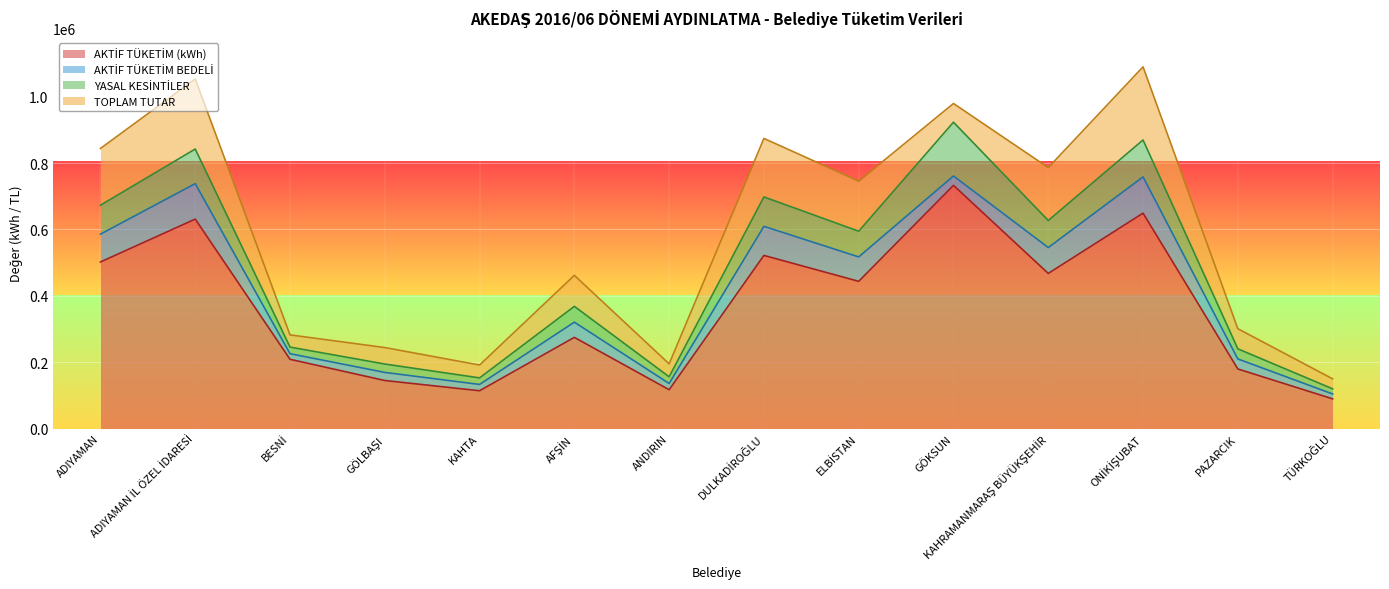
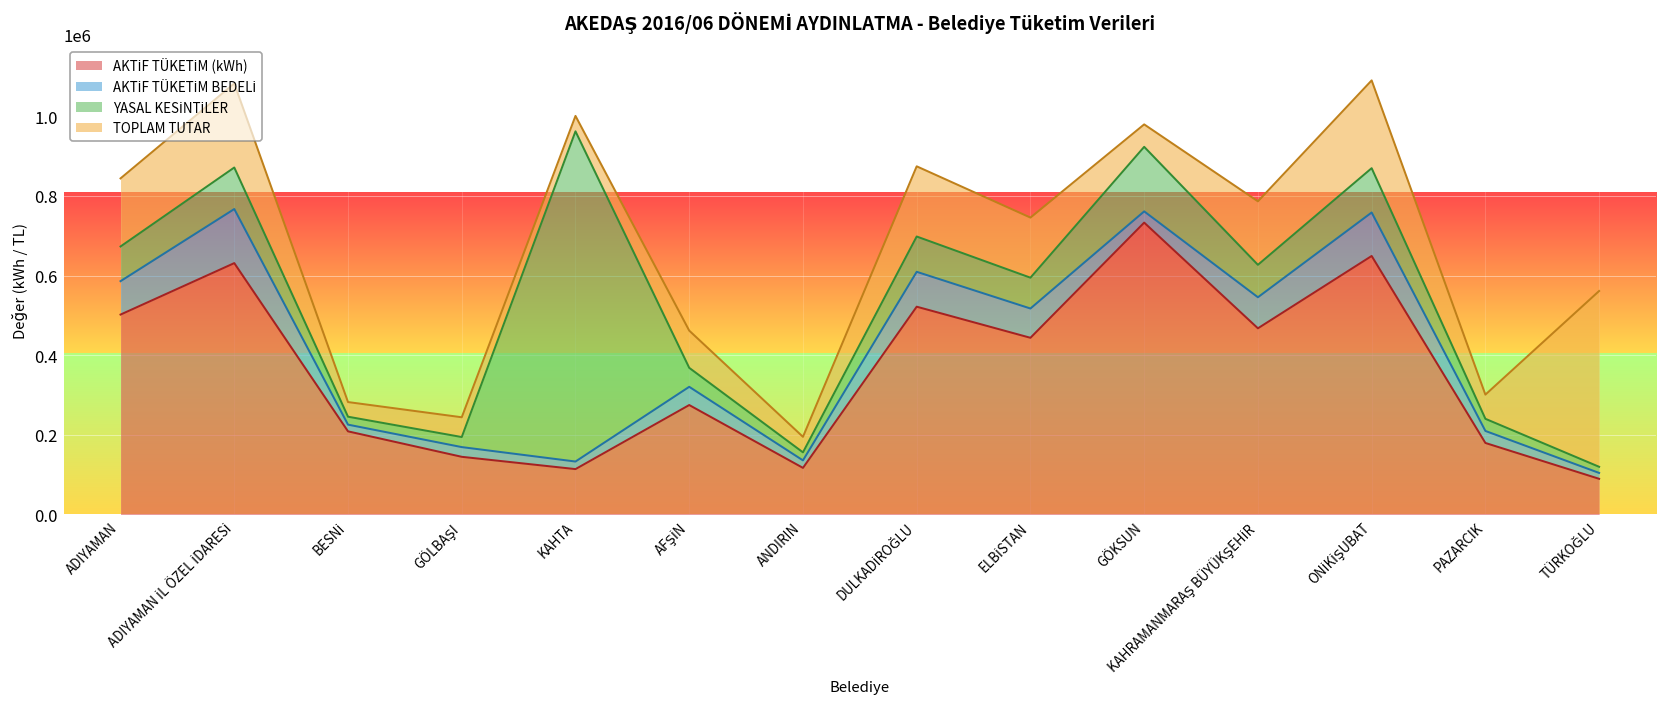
  {
    "AKTİF TÜKETİM (kWh)": {
      "ADIYAMAN": 500000,
      "ADIYAMAN İL ÖZEL İDARESİ": 630000,
      "BESNİ": 210000,
      "GÖLBAŞI": 140000,
      "KAHTA": 110000,
      "AFŞİN": 270000,
      "ANDIRIN": 120000,
      "DULKADİROĞLU": 520000,
      "ELBİSTAN": 440000,
      "GÖKSUN": 730000,
      "KAHRAMANMARAŞ BÜYÜKŞEHİR": 470000,
      "ONİKİŞUBAT": 650000,
      "PAZARCIK": 180000,
      "TÜRKOĞLU": 90000
    },
    "AKTİF TÜKETİM BEDELİ": {
      "ADIYAMAN": 80000,
-     "ADIYAMAN İL ÖZEL İDARESİ": 110000,
+     "ADIYAMAN İL ÖZEL İDARESİ": 140000,
      "BESNİ": 20000,
      "GÖLBAŞI": 20000,
      "KAHTA": 20000,
      "AFŞİN": 50000,
      "ANDIRIN": 20000,
      "DULKADİROĞLU": 90000,
      "ELBİSTAN": 70000,
      "GÖKSUN": 30000,
      "KAHRAMANMARAŞ BÜYÜKŞEHİR": 80000,
      "ONİKİŞUBAT": 110000,
      "PAZARCIK": 30000,
      "TÜRKOĞLU": 10000
    },
    "YASAL KESİNTİLER": {
      "ADIYAMAN": 90000,
      "ADIYAMAN İL ÖZEL İDARESİ": 100000,
      "BESNİ": 20000,
      "GÖLBAŞI": 30000,
-     "KAHTA": 20000,
+     "KAHTA": 830000,
      "AFŞİN": 50000,
      "ANDIRIN": 20000,
      "DULKADİROĞLU": 90000,
      "ELBİSTAN": 80000,
      "GÖKSUN": 160000,
      "KAHRAMANMARAŞ BÜYÜKŞEHİR": 80000,
      "ONİKİŞUBAT": 110000,
      "PAZARCIK": 30000,
      "TÜRKOĞLU": 20000
    },
    "TOPLAM TUTAR": {
      "ADIYAMAN": 170000,
      "BESNİ": 40000,
      "GÖLBAŞI": 50000,
      "KAHTA": 40000,
      "AFŞİN": 90000,
      "ANDIRIN": 40000,
      "DULKADİROĞLU": 180000,
      "ELBİSTAN": 150000,
      "GÖKSUN": 60000,
      "KAHRAMANMARAŞ BÜYÜKŞEHİR": 160000,
      "ONİKİŞUBAT": 220000,
      "PAZARCIK": 60000,
-     "TÜRKOĞLU": 30000
+     "TÜRKOĞLU": 440000
    }
  }
